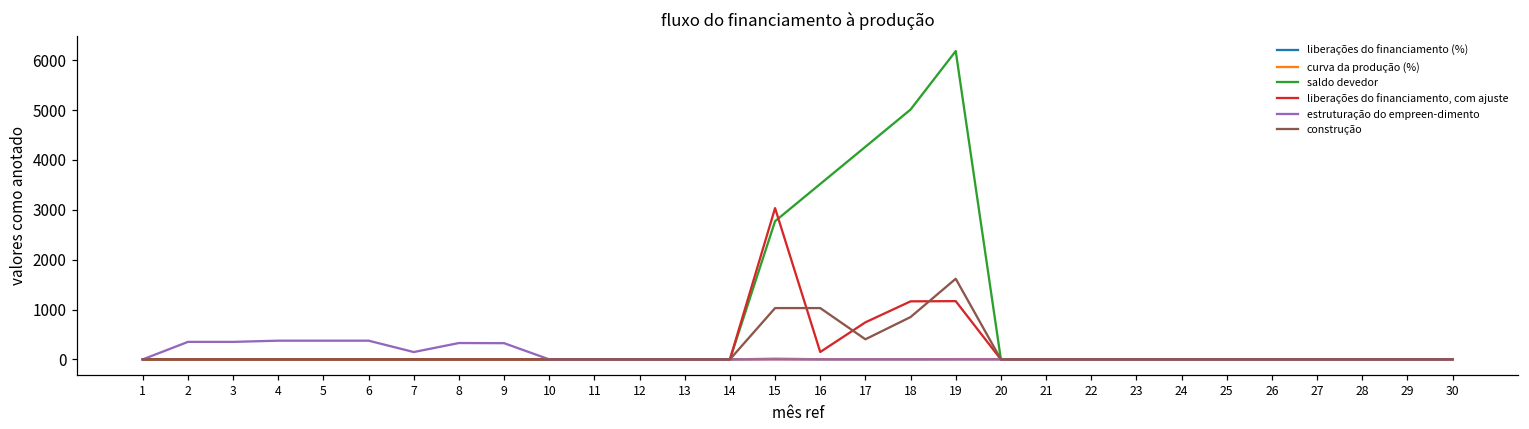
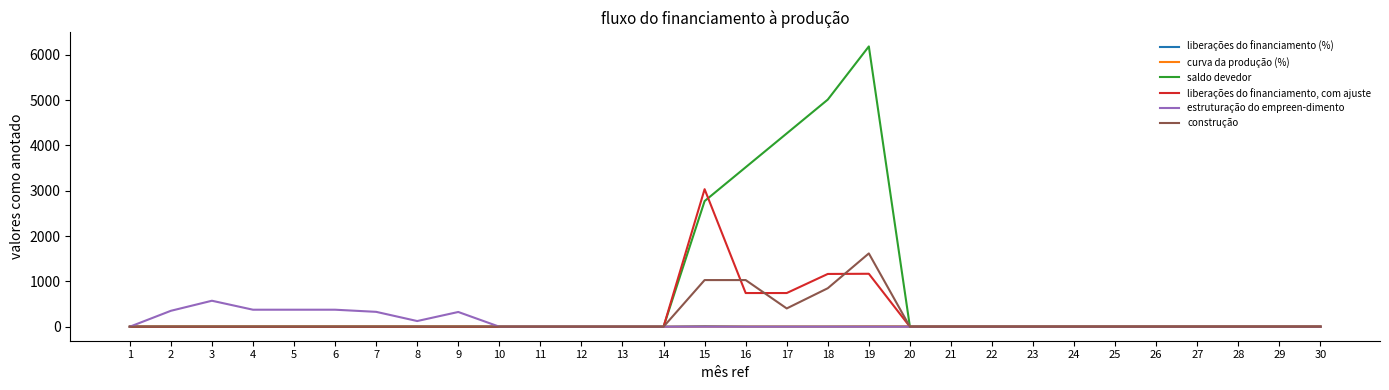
  {
    "saldo devedor": {
      "15": 2800,
      "16": 3500,
      "17": 4300,
      "18": 5000,
      "19": 6200
    },
    "liberações do financiamento, com ajuste": {
      "15": 3000,
-     "16": 100,
+     "16": 700,
      "17": 700,
      "18": 1200,
      "19": 1200
    },
    "estruturação do empreen-dimento": {
      "2": 400,
-     "3": 400,
+     "3": 600,
      "4": 400,
      "5": 400,
      "6": 400,
-     "7": 100,
-     "8": 300,
+     "7": 300,
+     "8": 100,
      "9": 300
    },
    "construção": {
      "15": 1000,
      "16": 1000,
      "17": 400,
      "18": 800,
      "19": 1600
    }
  }
